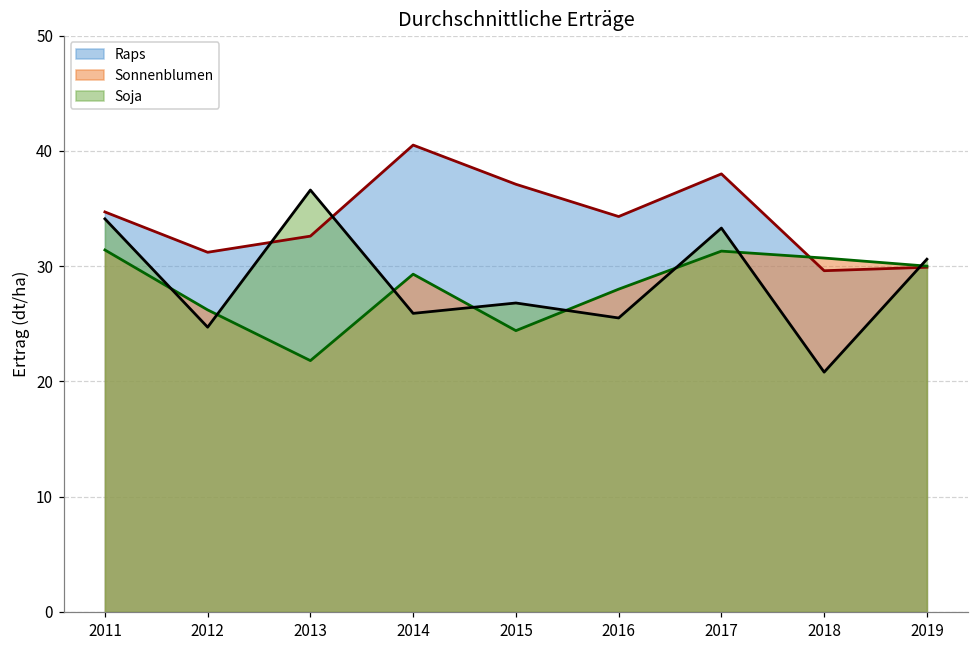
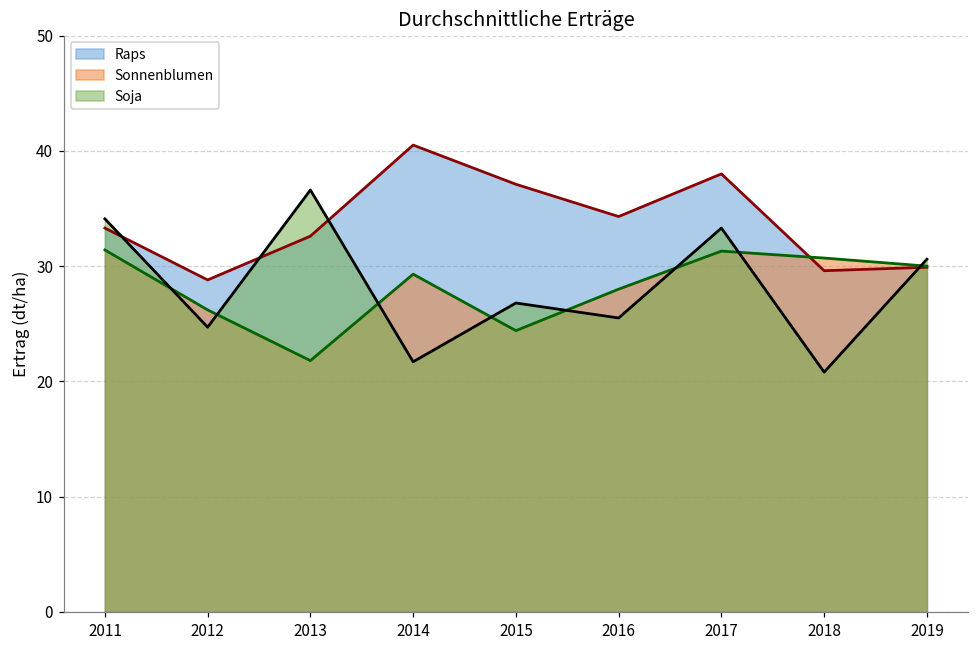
  {
    "Raps": {
-     "2011": 34.7,
-     "2012": 31.2,
+     "2011": 33.3,
+     "2012": 28.8,
      "2013": 32.6,
      "2014": 40.5,
      "2015": 37.1,
      "2016": 34.3,
      "2017": 38.0,
      "2018": 29.6
    },
    "Sonnenblumen": {
      "2011": 31.4,
      "2012": 26.2,
      "2013": 21.8,
      "2014": 29.3,
      "2015": 24.4,
      "2016": 28.0,
      "2017": 31.3,
      "2018": 30.7
    },
    "Soja": {
      "2011": 34.1,
      "2012": 24.7,
      "2013": 36.6,
-     "2014": 25.9,
+     "2014": 21.7,
      "2015": 26.8,
      "2016": 25.5,
      "2017": 33.3,
      "2018": 20.8,
      "2019": 30.6
    }
  }
